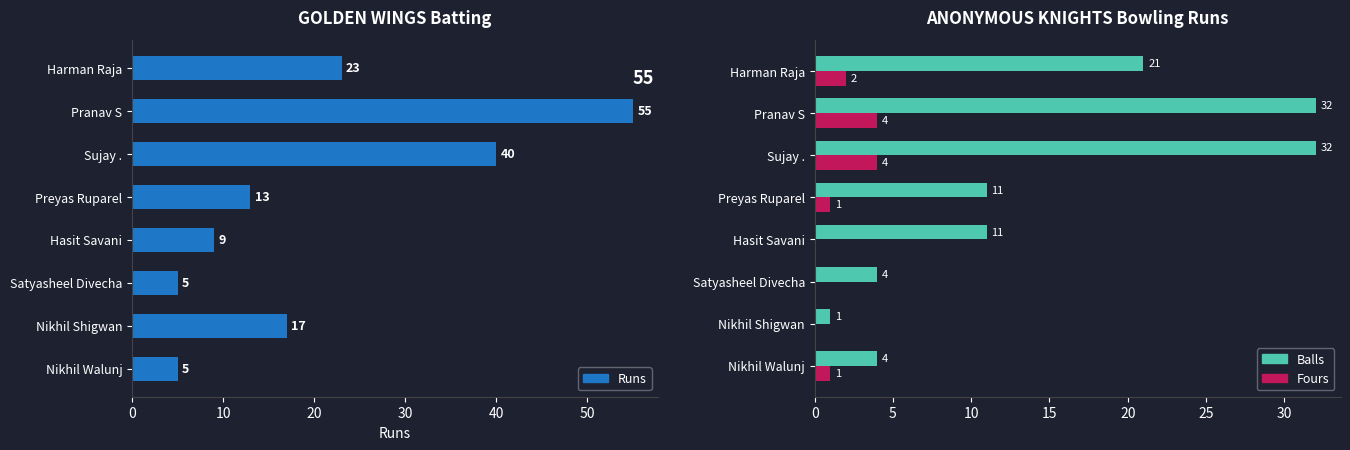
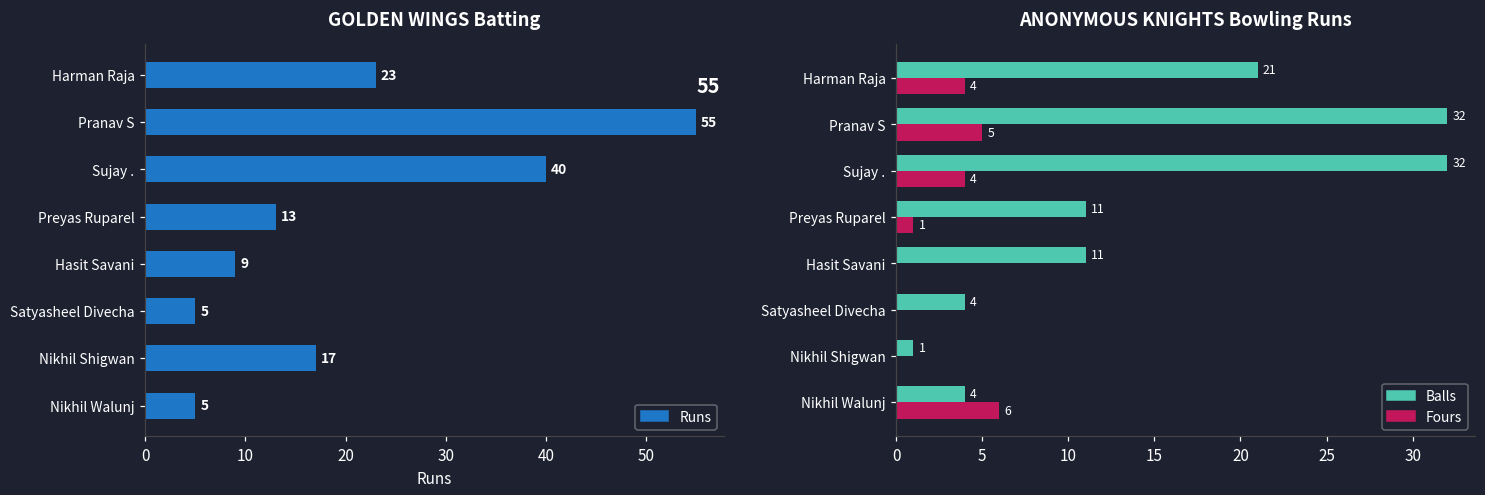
  {
    "GOLDEN WINGS Batting": {
      "Harman Raja": 23,
      "Pranav S": 55,
      "Sujay .": 40,
      "Preyas Ruparel": 13,
      "Hasit Savani": 9,
      "Satyasheel Divecha": 5,
      "Nikhil Shigwan": 17,
      "Nikhil Walunj": 5
    },
    "ANONYMOUS KNIGHTS Bowling Runs": {
      "Balls": {
        "Harman Raja": 21,
        "Pranav S": 32,
        "Sujay .": 32,
        "Preyas Ruparel": 11,
        "Hasit Savani": 11,
        "Satyasheel Divecha": 4,
        "Nikhil Shigwan": 1,
        "Nikhil Walunj": 4
      },
      "Fours": {
-       "Harman Raja": 2,
-       "Pranav S": 4,
+       "Harman Raja": 4,
+       "Pranav S": 5,
        "Sujay .": 4,
        "Preyas Ruparel": 1,
-       "Nikhil Walunj": 1
+       "Nikhil Walunj": 6
      }
    }
  }
